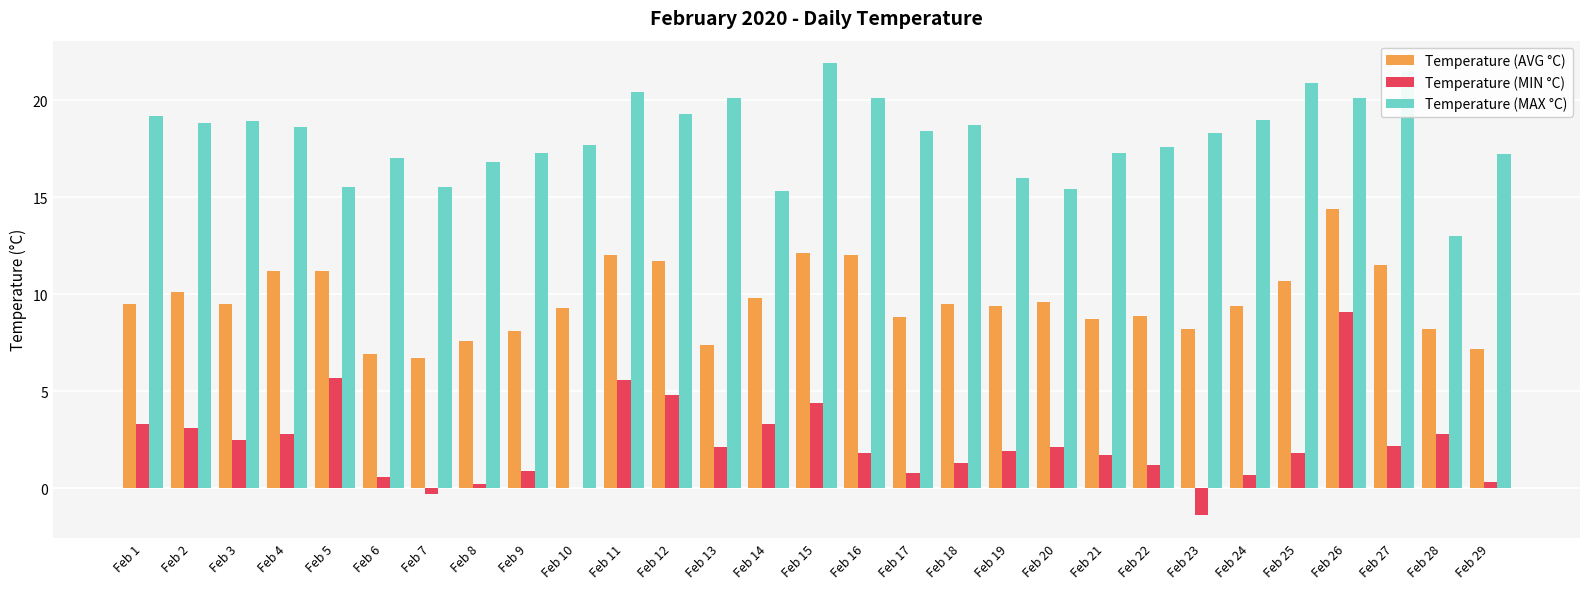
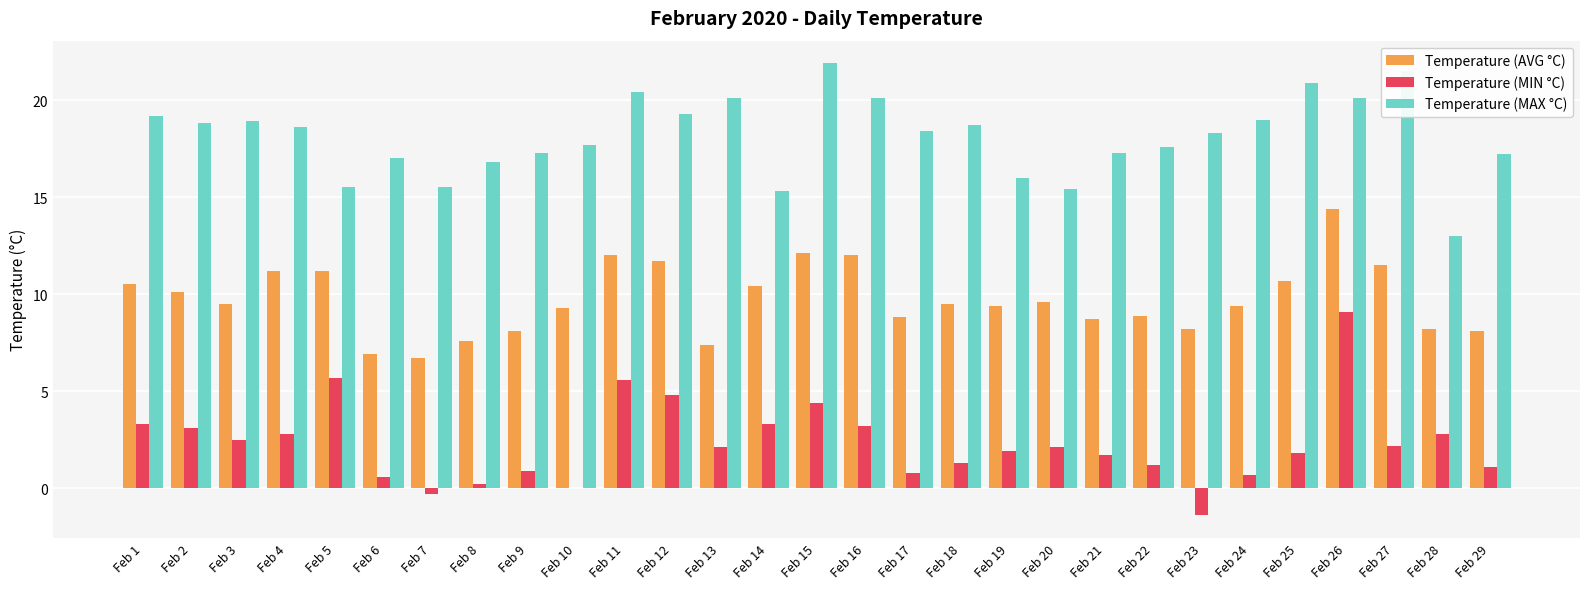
  {
    "Temperature (AVG °C)": {
-     "Feb 1": 9.5,
+     "Feb 1": 10.5,
      "Feb 2": 10.1,
      "Feb 3": 9.5,
      "Feb 4": 11.2,
      "Feb 5": 11.2,
      "Feb 6": 6.9,
      "Feb 7": 6.7,
      "Feb 8": 7.6,
      "Feb 9": 8.1,
      "Feb 10": 9.3,
      "Feb 11": 12.0,
      "Feb 12": 11.7,
      "Feb 13": 7.4,
-     "Feb 14": 9.8,
+     "Feb 14": 10.4,
      "Feb 15": 12.1,
      "Feb 16": 12.0,
      "Feb 17": 8.8,
      "Feb 18": 9.5,
      "Feb 19": 9.4,
      "Feb 20": 9.6,
      "Feb 21": 8.7,
      "Feb 22": 8.9,
      "Feb 23": 8.2,
      "Feb 24": 9.4,
      "Feb 25": 10.7,
      "Feb 26": 14.4,
      "Feb 27": 11.5,
      "Feb 28": 8.2,
-     "Feb 29": 7.2
+     "Feb 29": 8.1
    },
    "Temperature (MIN °C)": {
      "Feb 1": 3.3,
      "Feb 2": 3.1,
      "Feb 3": 2.5,
      "Feb 4": 2.8,
      "Feb 5": 5.7,
      "Feb 6": 0.6,
      "Feb 7": -0.3,
      "Feb 8": 0.2,
      "Feb 9": 0.9,
      "Feb 10": 0.0,
      "Feb 11": 5.6,
      "Feb 12": 4.8,
      "Feb 13": 2.1,
      "Feb 14": 3.3,
      "Feb 15": 4.4,
-     "Feb 16": 1.8,
+     "Feb 16": 3.2,
      "Feb 17": 0.8,
      "Feb 18": 1.3,
      "Feb 19": 1.9,
      "Feb 20": 2.1,
      "Feb 21": 1.7,
      "Feb 22": 1.2,
      "Feb 23": -1.4,
      "Feb 24": 0.7,
      "Feb 25": 1.8,
      "Feb 26": 9.1,
      "Feb 27": 2.2,
      "Feb 28": 2.8,
-     "Feb 29": 0.3
+     "Feb 29": 1.1
    },
    "Temperature (MAX °C)": {
      "Feb 1": 19.2,
      "Feb 2": 18.8,
      "Feb 3": 18.9,
      "Feb 4": 18.6,
      "Feb 5": 15.5,
      "Feb 6": 17.0,
      "Feb 7": 15.5,
      "Feb 8": 16.8,
      "Feb 9": 17.3,
      "Feb 10": 17.7,
      "Feb 11": 20.4,
      "Feb 12": 19.3,
      "Feb 13": 20.1,
      "Feb 14": 15.3,
      "Feb 15": 21.9,
      "Feb 16": 20.1,
      "Feb 17": 18.4,
      "Feb 18": 18.7,
      "Feb 19": 16.0,
      "Feb 20": 15.4,
      "Feb 21": 17.3,
      "Feb 22": 17.6,
      "Feb 23": 18.3,
      "Feb 24": 19.0,
      "Feb 25": 20.9,
      "Feb 26": 20.1,
      "Feb 28": 13.0,
      "Feb 29": 17.2
    }
  }
